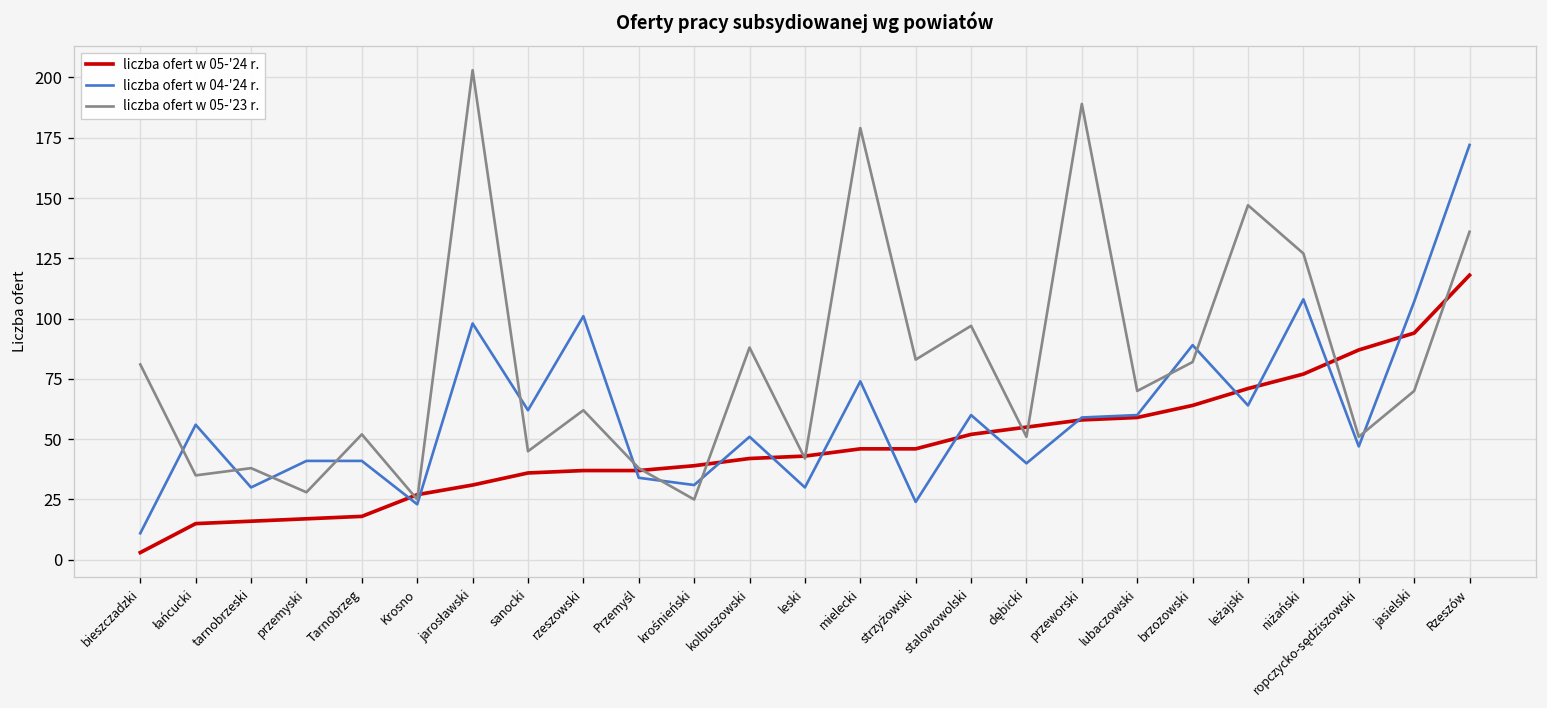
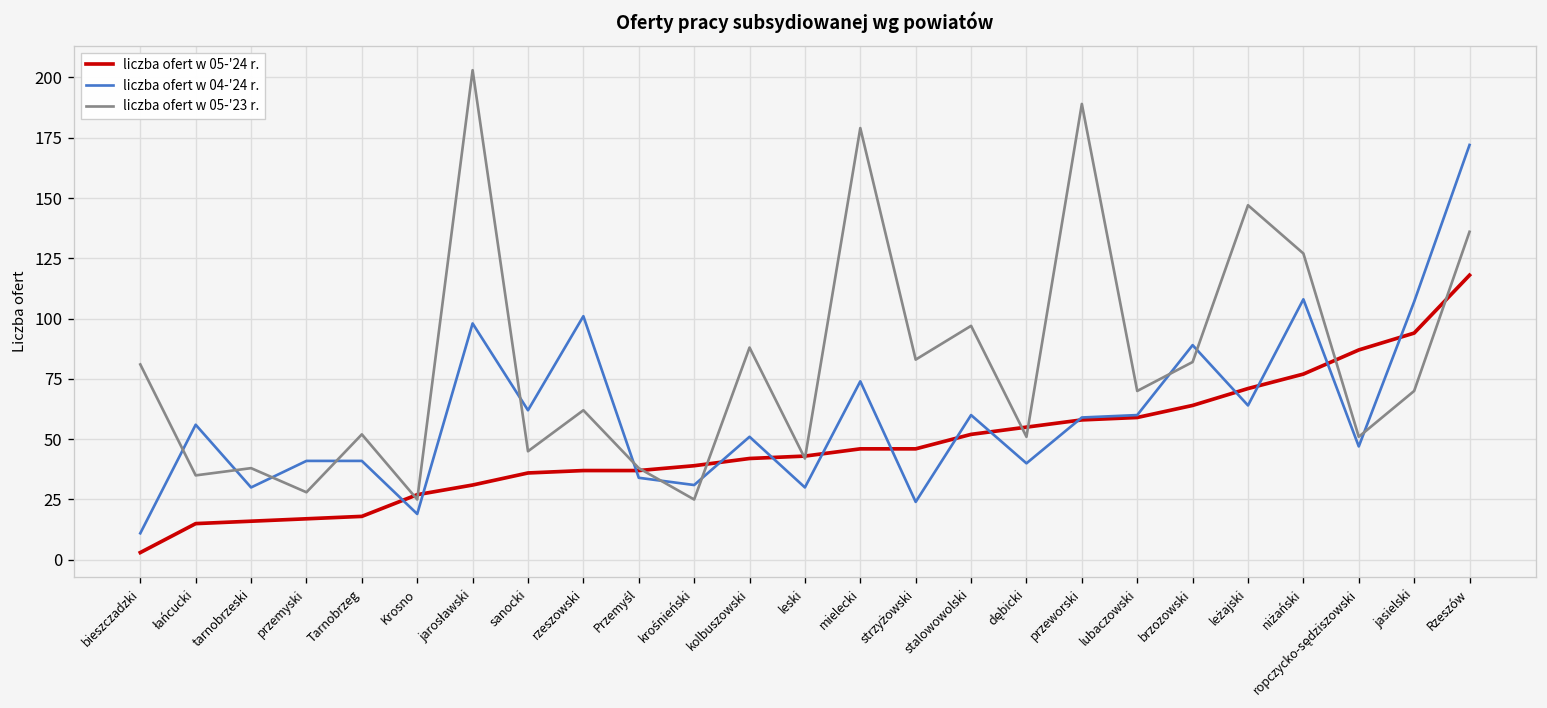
  {
    "liczba ofert w 05-'24 r.": {
      "bieszczadzki": 3,
      "łańcucki": 15,
      "tarnobrzeski": 16,
      "przemyski": 17,
      "Tarnobrzeg": 18,
      "Krosno": 27,
      "jarosławski": 31,
      "sanocki": 36,
      "rzeszowski": 37,
      "krośnieński": 39,
      "kolbuszowski": 42,
      "mielecki": 46,
      "strzyżowski": 46,
      "stalowowolski": 52,
      "dębicki": 55,
      "brzozowski": 64,
      "leżajski": 71,
      "niżański": 77,
      "ropczycko-sędziszowski": 87,
      "jasielski": 94,
      "Rzeszów": 118
    },
    "liczba ofert w 04-'24 r.": {
      "bieszczadzki": 11,
      "łańcucki": 56,
      "tarnobrzeski": 30,
      "przemyski": 41,
      "Tarnobrzeg": 41,
-     "Krosno": 23,
+     "Krosno": 19,
      "jarosławski": 98,
      "sanocki": 62,
      "rzeszowski": 101,
      "Przemyśl": 34,
      "krośnieński": 31,
      "kolbuszowski": 51,
      "leski": 30,
      "mielecki": 74,
      "strzyżowski": 24,
      "stalowowolski": 60,
      "dębicki": 40,
      "brzozowski": 89,
      "leżajski": 64,
      "niżański": 108,
      "ropczycko-sędziszowski": 47,
      "jasielski": 107,
      "Rzeszów": 172
    },
    "liczba ofert w 05-'23 r.": {
      "bieszczadzki": 81,
      "łańcucki": 35,
      "tarnobrzeski": 38,
      "przemyski": 28,
      "Tarnobrzeg": 52,
      "Krosno": 25,
      "jarosławski": 203,
      "sanocki": 45,
      "rzeszowski": 62,
      "krośnieński": 25,
      "kolbuszowski": 88,
      "mielecki": 179,
      "strzyżowski": 83,
      "stalowowolski": 97,
      "dębicki": 51,
      "przeworski": 189,
      "lubaczowski": 70,
      "brzozowski": 82,
      "leżajski": 147,
      "niżański": 127,
      "ropczycko-sędziszowski": 51,
      "jasielski": 70,
      "Rzeszów": 136
    }
  }
